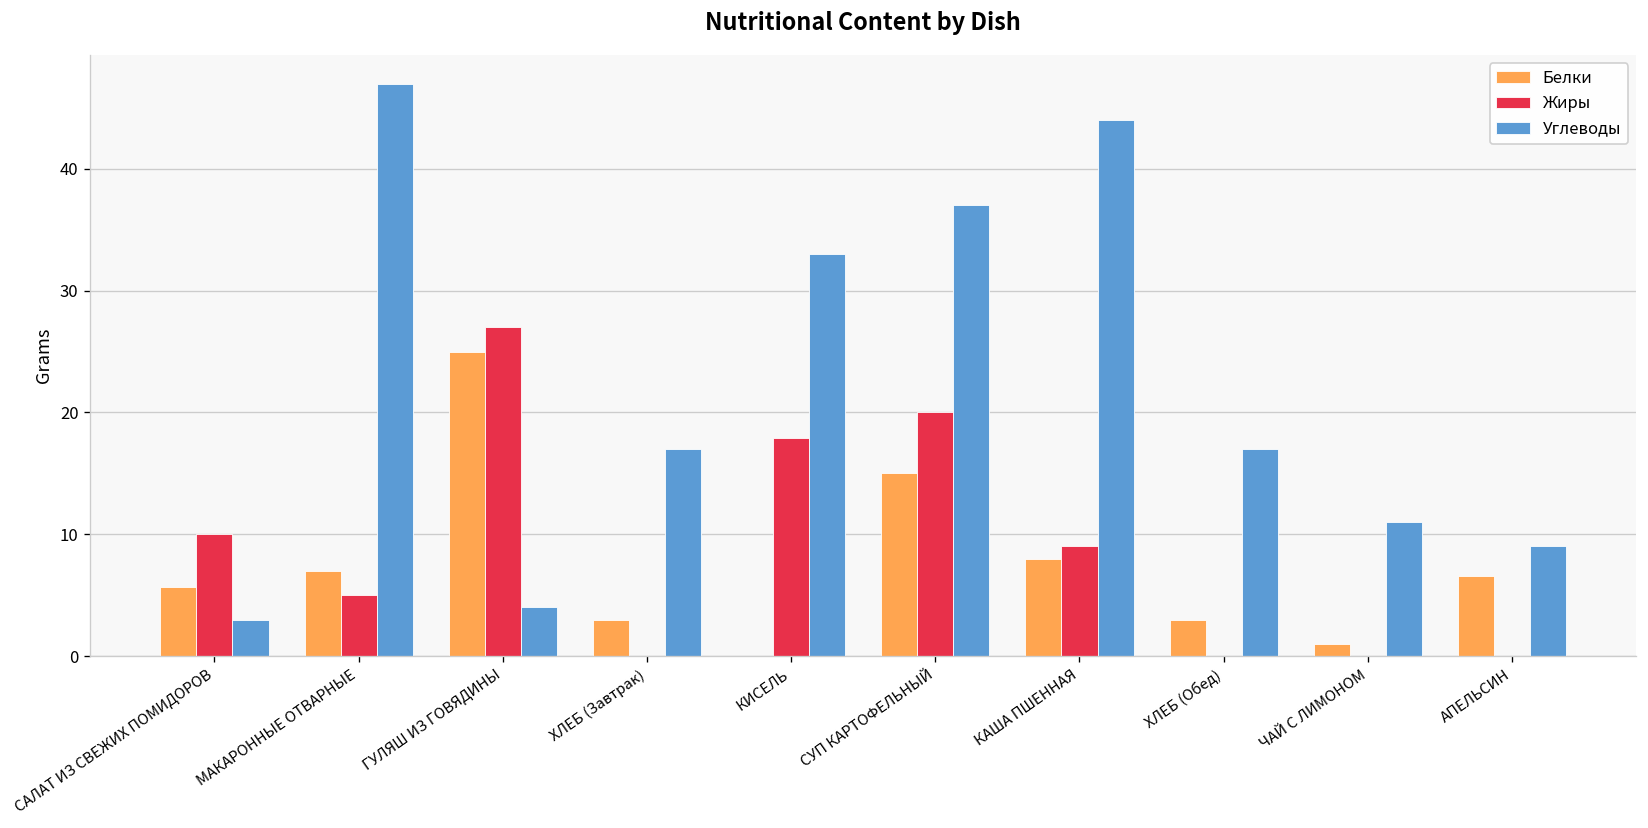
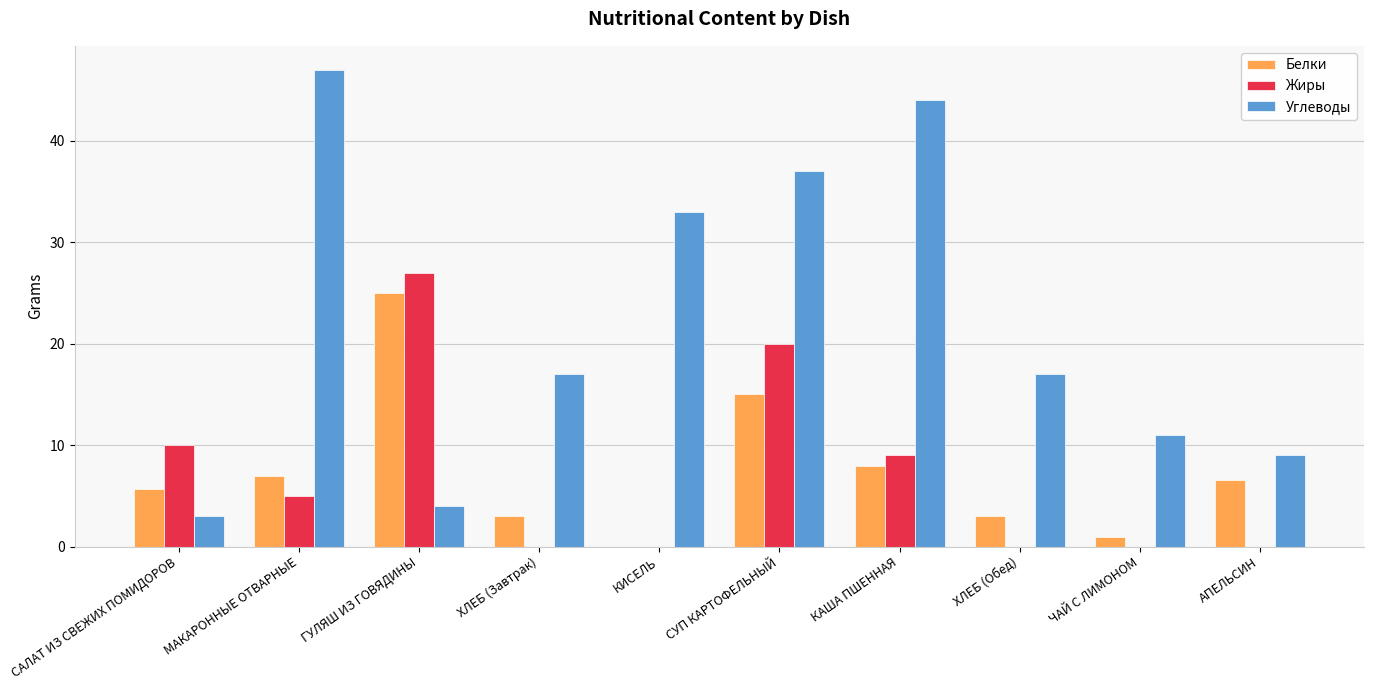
  {
    "Белки": {
      "САЛАТ ИЗ СВЕЖИХ ПОМИДОРОВ": 5.7,
      "МАКАРОННЫЕ ОТВАРНЫЕ": 7.0,
      "ГУЛЯШ ИЗ ГОВЯДИНЫ": 25.0,
      "ХЛЕБ (Завтрак)": 3.0,
      "КИСЕЛЬ": 0.0,
      "СУП КАРТОФЕЛЬНЫЙ": 15.0,
      "КАША ПШЕННАЯ": 8.0,
      "ХЛЕБ (Обед)": 3.0,
      "ЧАЙ С ЛИМОНОМ": 1.0,
      "АПЕЛЬСИН": 6.6
    },
    "Жиры": {
      "САЛАТ ИЗ СВЕЖИХ ПОМИДОРОВ": 10.0,
      "МАКАРОННЫЕ ОТВАРНЫЕ": 5.0,
      "ГУЛЯШ ИЗ ГОВЯДИНЫ": 27.0,
      "ХЛЕБ (Завтрак)": 0.0,
-     "КИСЕЛЬ": 17.9,
+     "КИСЕЛЬ": 0.0,
      "СУП КАРТОФЕЛЬНЫЙ": 20.0,
      "КАША ПШЕННАЯ": 9.0,
      "ХЛЕБ (Обед)": 0.0,
      "ЧАЙ С ЛИМОНОМ": 0.0,
      "АПЕЛЬСИН": 0.0
    },
    "Углеводы": {
      "САЛАТ ИЗ СВЕЖИХ ПОМИДОРОВ": 3.0,
      "МАКАРОННЫЕ ОТВАРНЫЕ": 47.0,
      "ГУЛЯШ ИЗ ГОВЯДИНЫ": 4.0,
      "ХЛЕБ (Завтрак)": 17.0,
      "КИСЕЛЬ": 33.0,
      "СУП КАРТОФЕЛЬНЫЙ": 37.0,
      "КАША ПШЕННАЯ": 44.0,
      "ХЛЕБ (Обед)": 17.0,
      "ЧАЙ С ЛИМОНОМ": 11.0,
      "АПЕЛЬСИН": 9.0
    }
  }
